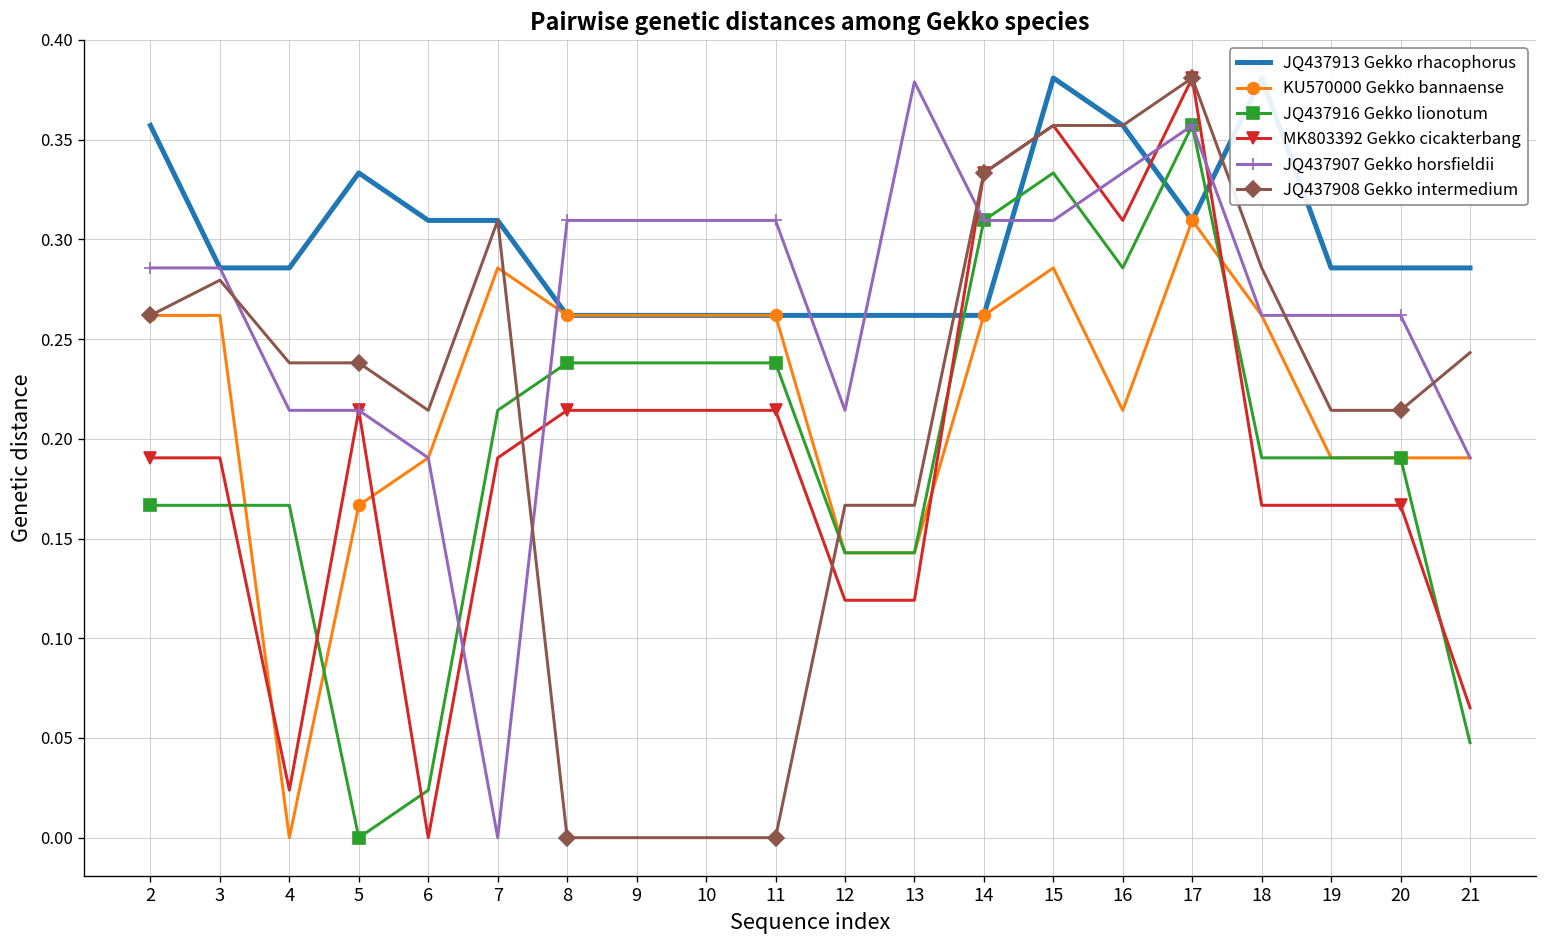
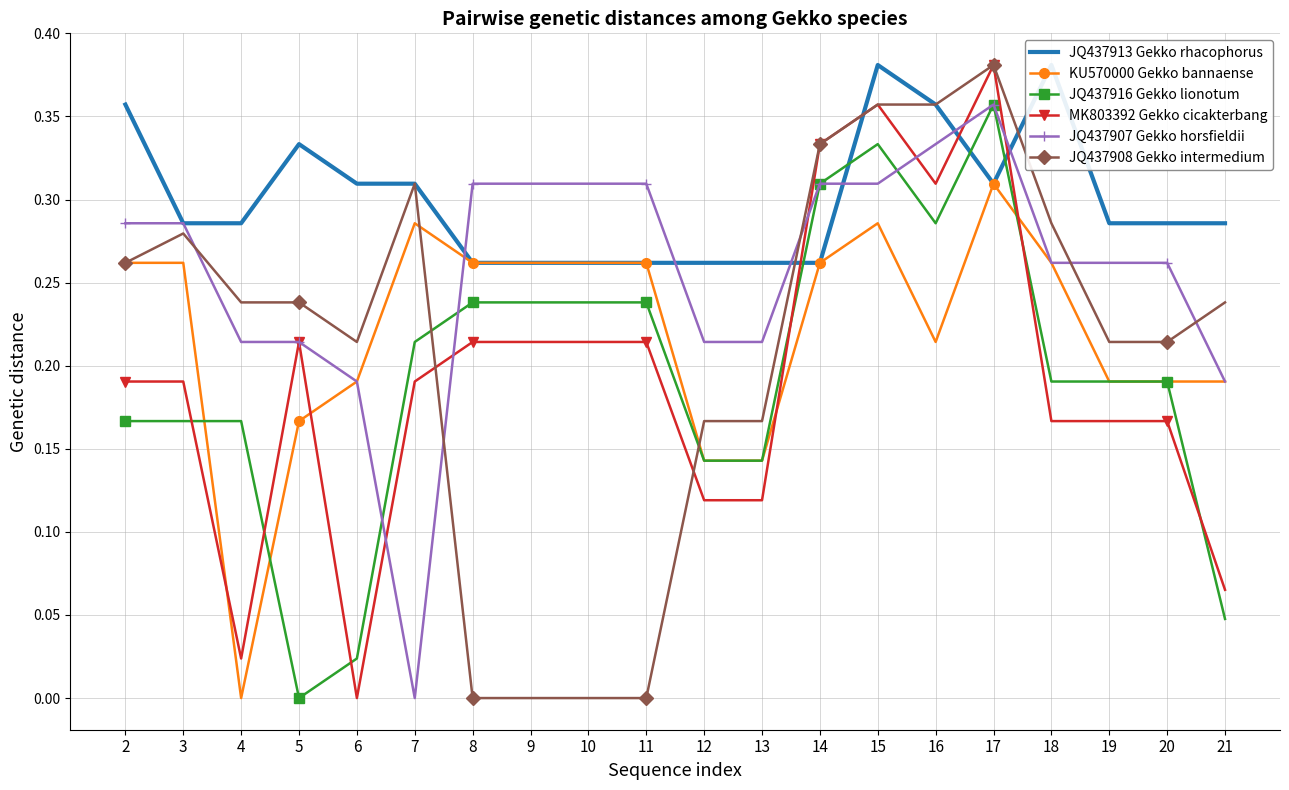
  {
    "JQ437913 Gekko rhacophorus": {
      "2": 0.357,
      "4": 0.286,
      "5": 0.333,
      "6": 0.310,
      "12": 0.262,
      "13": 0.262,
      "15": 0.381,
      "19": 0.286,
      "20": 0.286,
      "21": 0.286
    },
    "KU570000 Gekko bannaense": {
      "3": 0.262,
      "4": 0.000,
      "5": 0.167,
      "7": 0.286,
      "15": 0.286,
      "16": 0.214
    },
    "JQ437916 Gekko lionotum": {
      "2": 0.167,
      "3": 0.167,
      "4": 0.167,
      "5": 0.000,
      "6": 0.024,
      "7": 0.214,
      "8": 0.238,
      "9": 0.238,
      "10": 0.238,
      "11": 0.238,
      "15": 0.333,
      "16": 0.286,
      "18": 0.190,
      "21": 0.048
    },
    "MK803392 Gekko cicakterbang": {
      "2": 0.190,
      "3": 0.190,
      "4": 0.024,
      "6": 0.000,
      "7": 0.190,
      "8": 0.214,
      "9": 0.214,
      "10": 0.214,
      "11": 0.214,
      "12": 0.119,
      "13": 0.119,
      "16": 0.310,
      "18": 0.167,
      "19": 0.167,
      "20": 0.167,
      "21": 0.065
    },
    "JQ437907 Gekko horsfieldii": {
      "2": 0.286,
      "4": 0.214,
      "7": 0.000,
      "8": 0.310,
      "9": 0.310,
      "10": 0.310,
      "11": 0.310,
      "12": 0.214,
-     "13": 0.379,
+     "13": 0.214,
      "15": 0.310,
      "16": 0.333,
      "19": 0.262,
      "20": 0.262
    },
    "JQ437908 Gekko intermedium": {
      "3": 0.280,
      "4": 0.238,
      "5": 0.238,
      "6": 0.214,
      "8": 0.000,
      "9": 0.000,
      "10": 0.000,
      "11": 0.000,
      "12": 0.167,
      "13": 0.167,
      "18": 0.286,
      "19": 0.214,
      "20": 0.214,
-     "21": 0.243
+     "21": 0.238
    }
  }
